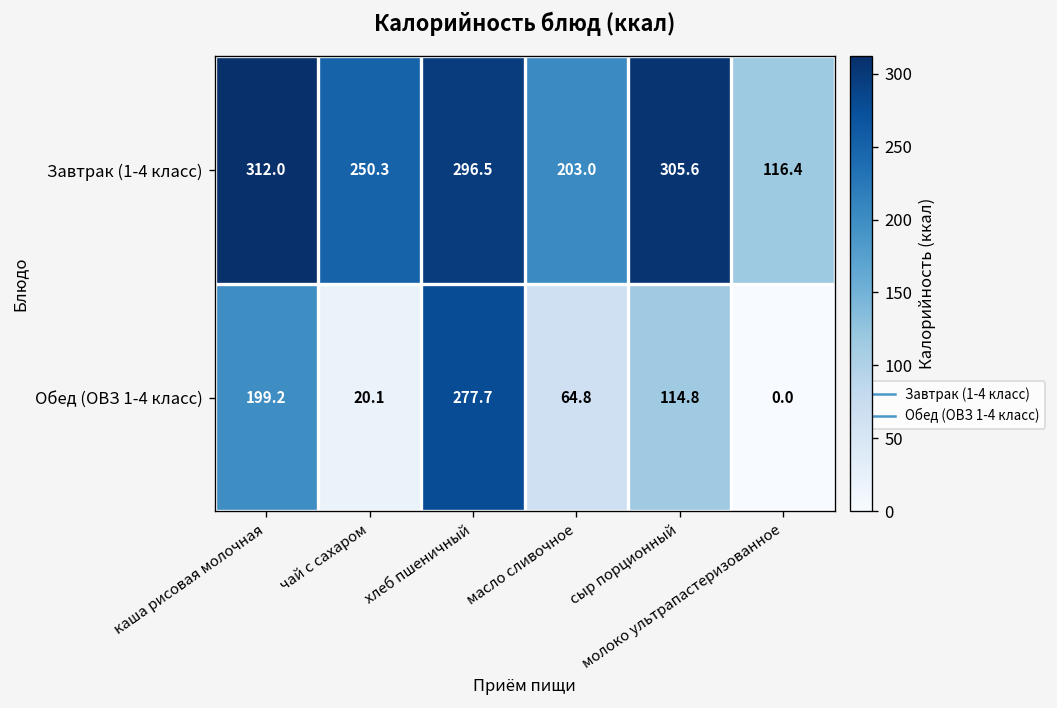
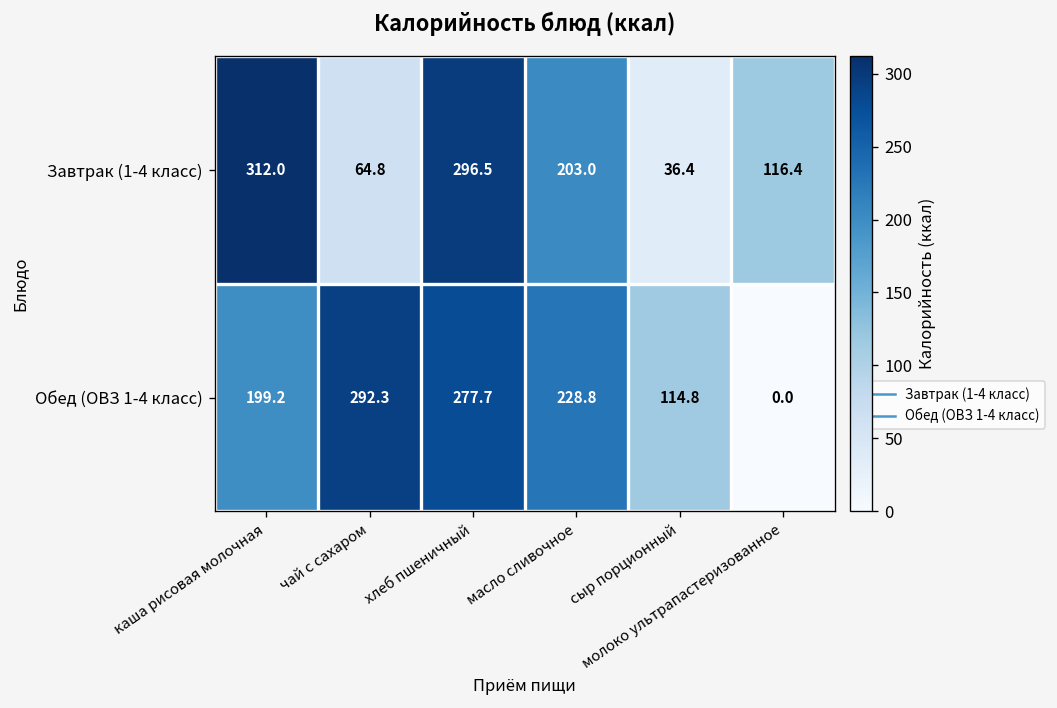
  {
    "Завтрак (1-4 класс)": {
      "каша рисовая молочная": 312.0,
-     "чай с сахаром": 250.3,
+     "чай с сахаром": 64.8,
      "хлеб пшеничный": 296.5,
      "масло сливочное": 203.0,
-     "сыр порционный": 305.6,
+     "сыр порционный": 36.4,
      "молоко ультрапастеризованное": 116.4
    },
    "Обед (ОВЗ 1-4 класс)": {
      "каша рисовая молочная": 199.2,
-     "чай с сахаром": 20.1,
+     "чай с сахаром": 292.3,
      "хлеб пшеничный": 277.7,
-     "масло сливочное": 64.8,
+     "масло сливочное": 228.8,
      "сыр порционный": 114.8,
      "молоко ультрапастеризованное": 0.0
    }
  }
